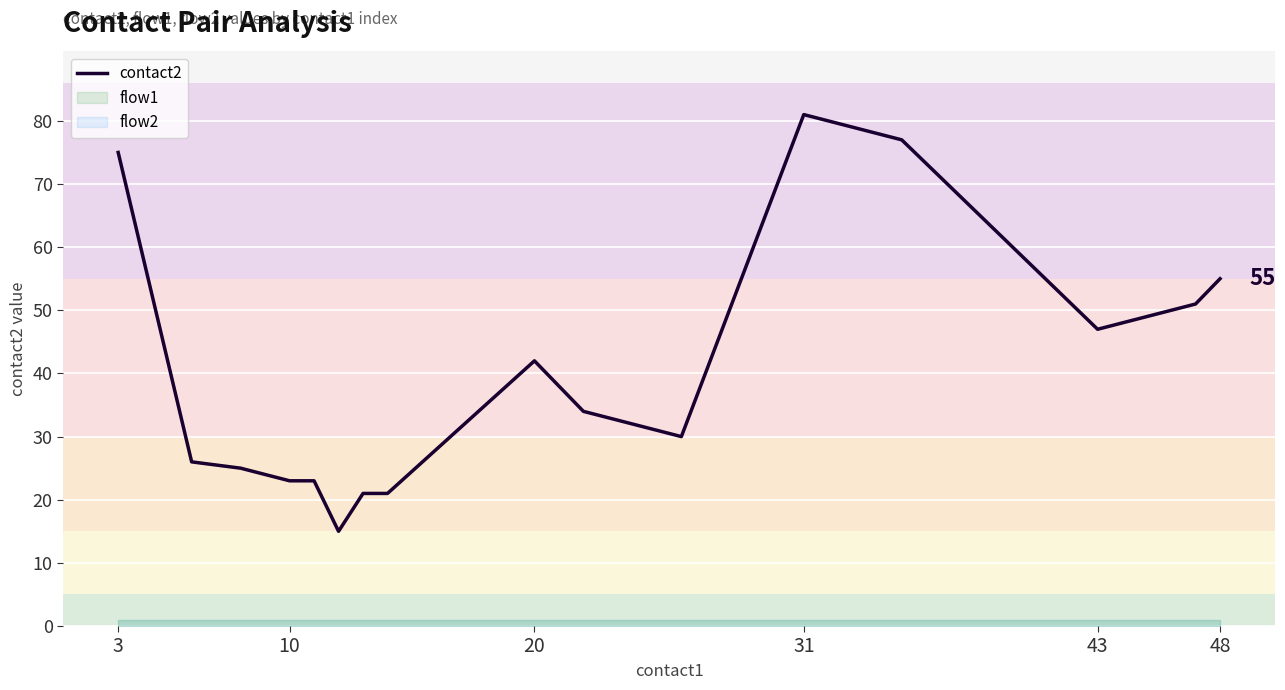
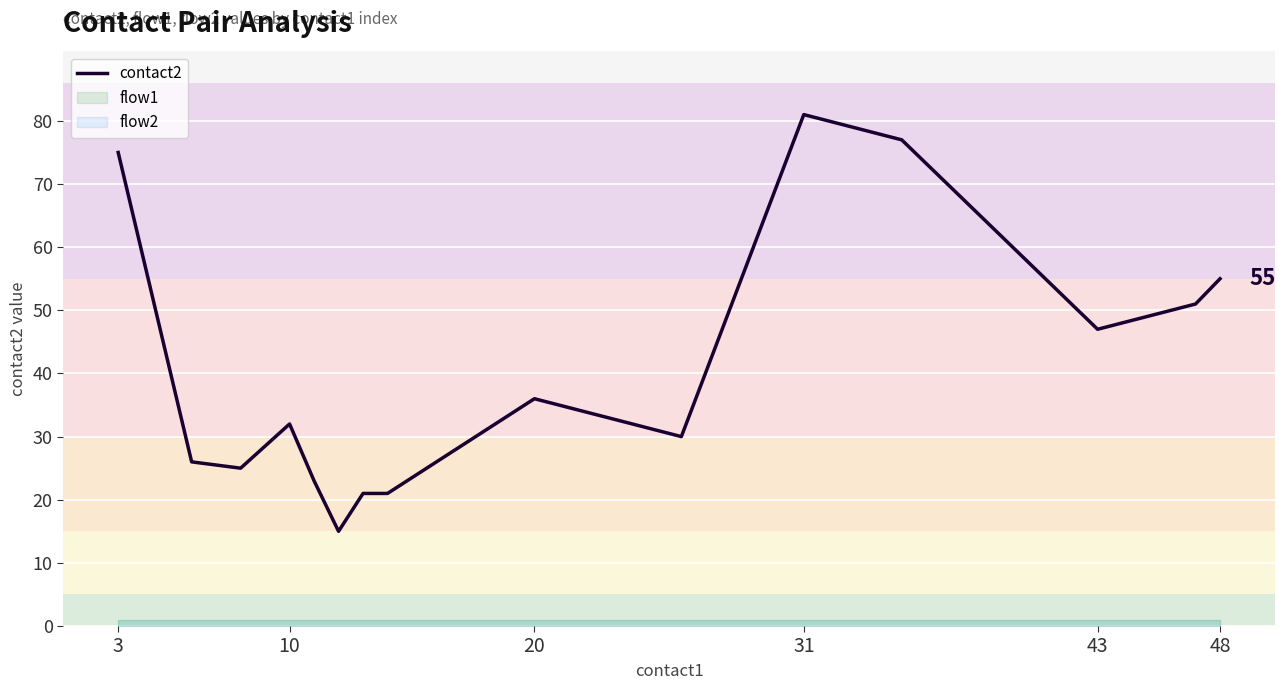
  {
    "contact2": {
      "3": 75,
-     "10": 23,
-     "20": 42,
+     "10": 32,
+     "20": 36,
      "31": 81,
      "43": 47,
      "48": 55
    },
    "flow2": {
      "3": 1,
      "10": 1,
      "20": 1,
      "31": 1,
      "43": 1,
      "48": 1
    }
  }
